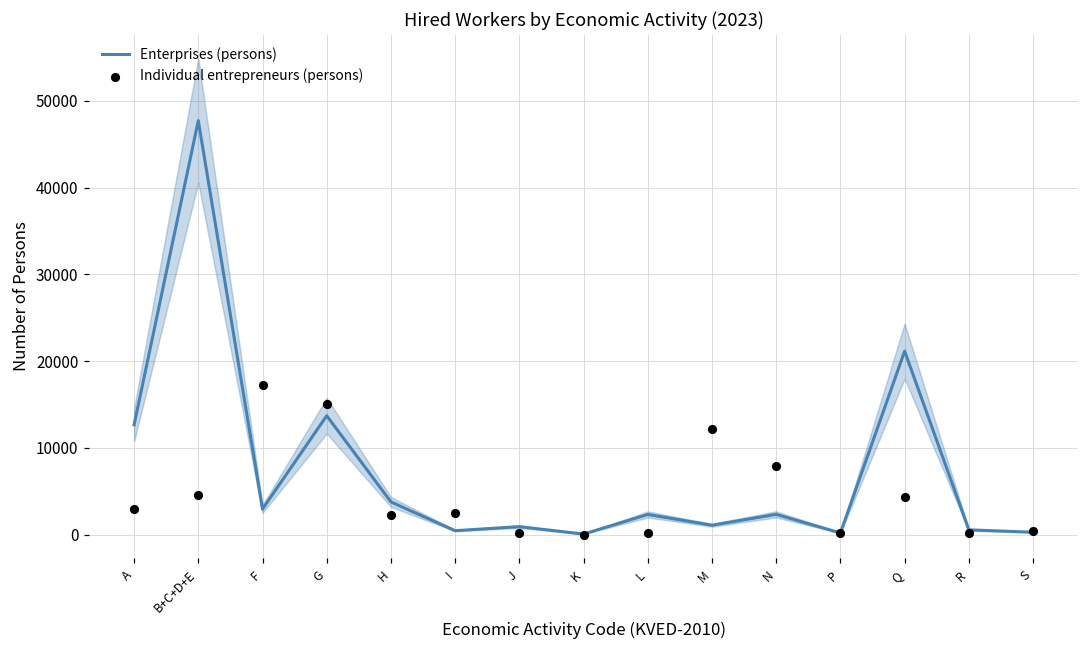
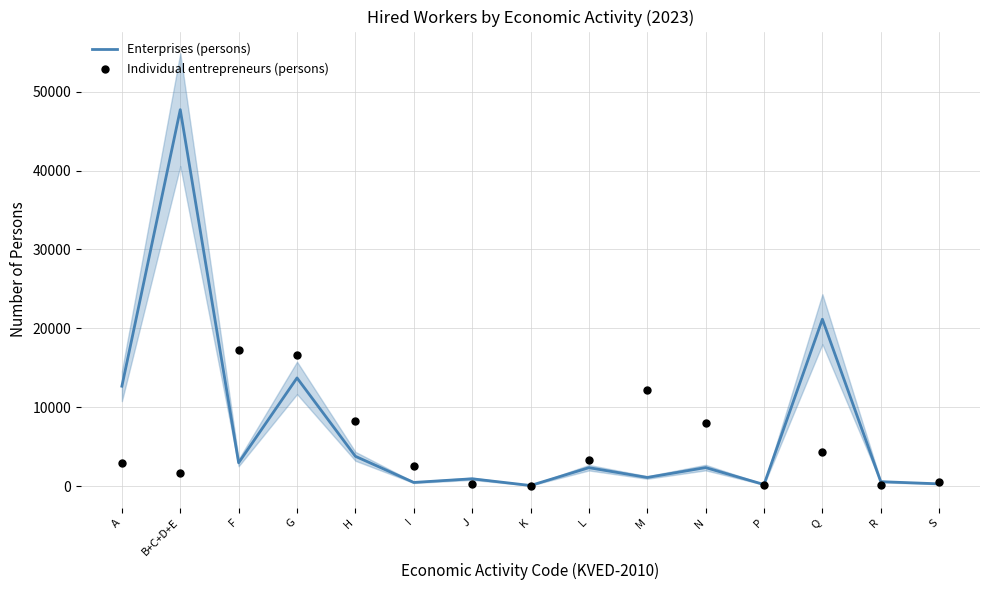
  {
    "Individual entrepreneurs (persons)": {
-     "B+C+D+E": 5000,
-     "G": 15000,
-     "H": 2000,
-     "L": 0
+     "B+C+D+E": 2000,
+     "G": 17000,
+     "H": 8000,
+     "L": 3000
    }
  }
